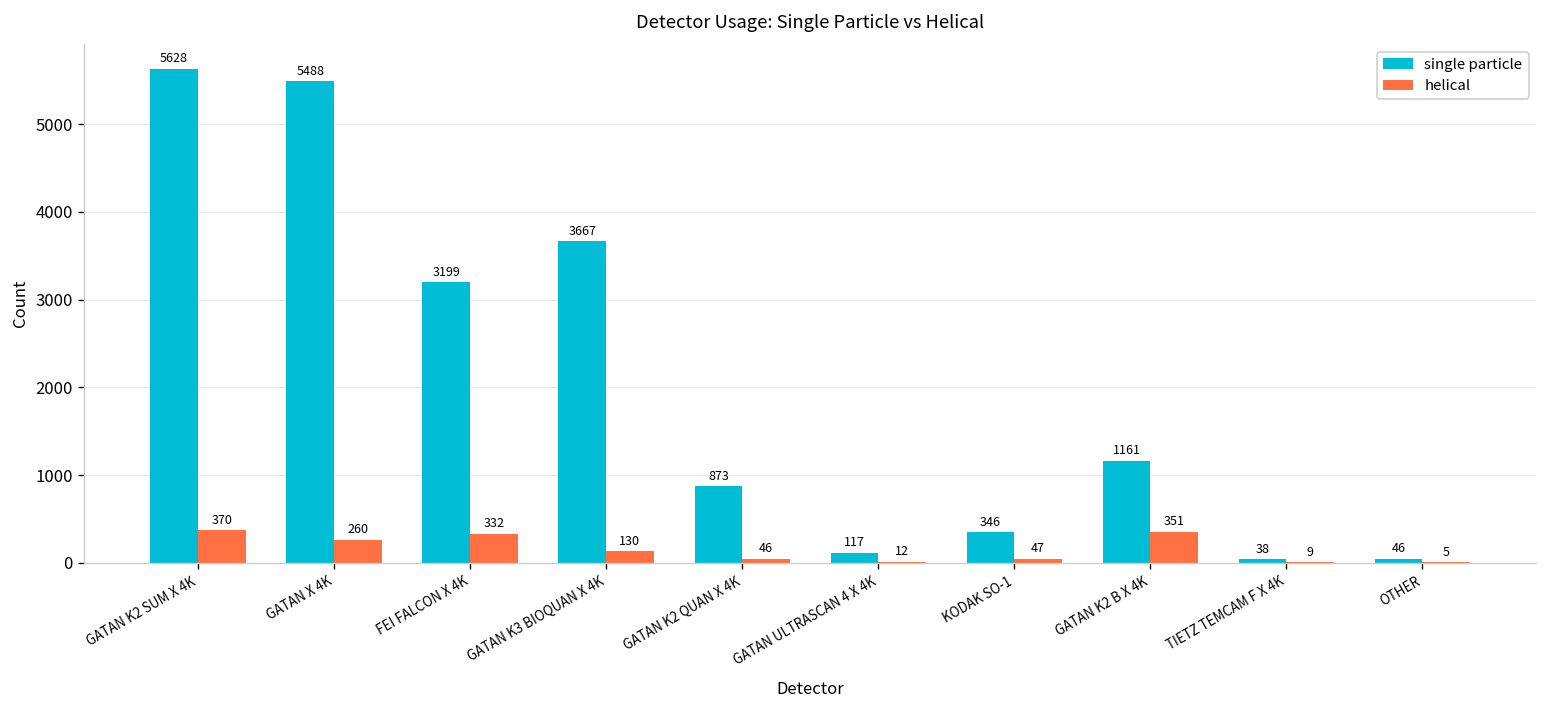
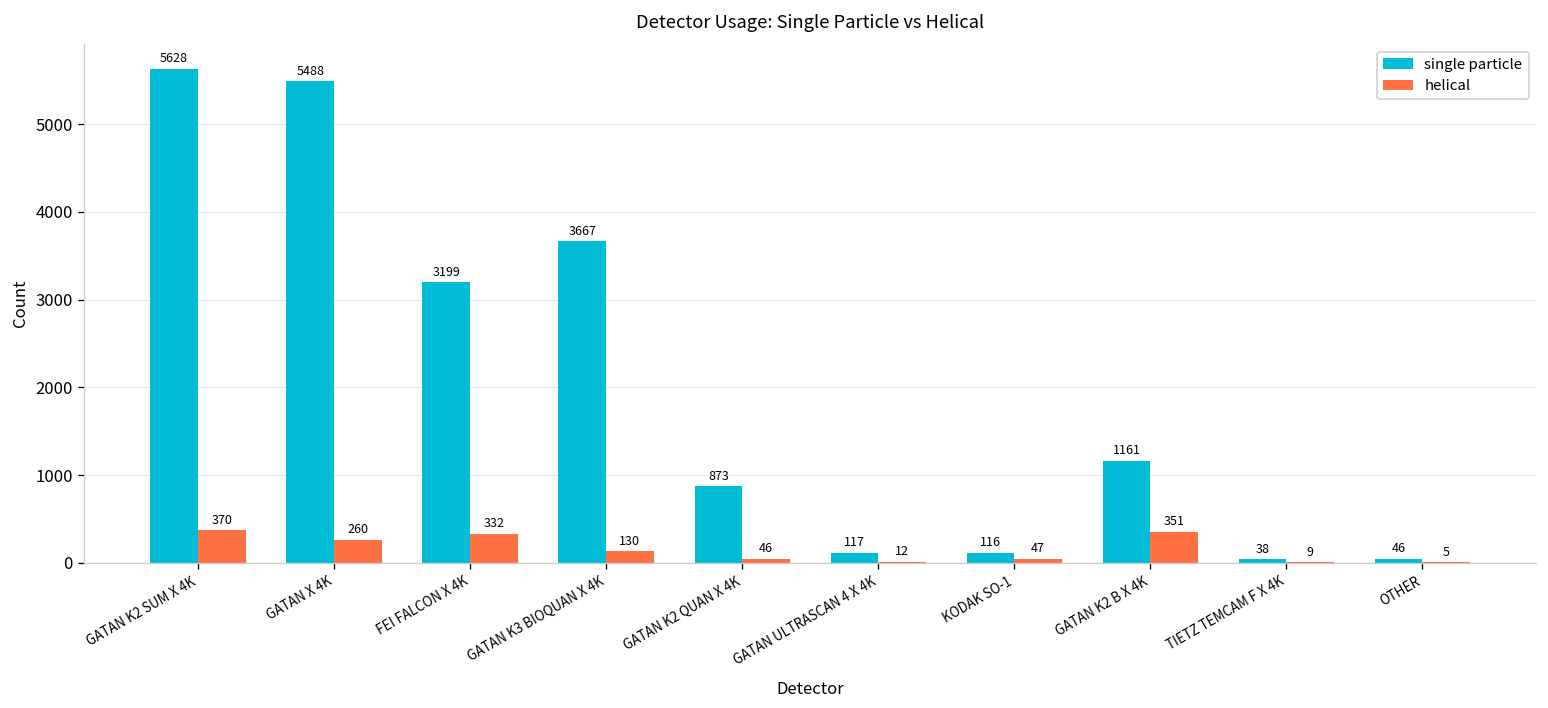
  {
    "single particle": {
      "GATAN K2 SUM X 4K": 5628,
      "GATAN X 4K": 5488,
      "FEI FALCON X 4K": 3199,
      "GATAN K3 BIOQUAN X 4K": 3667,
      "GATAN K2 QUAN X 4K": 873,
      "GATAN ULTRASCAN 4 X 4K": 117,
-     "KODAK SO-1": 346,
+     "KODAK SO-1": 116,
      "GATAN K2 B X 4K": 1161,
      "TIETZ TEMCAM F X 4K": 38,
      "OTHER": 46
    },
    "helical": {
      "GATAN K2 SUM X 4K": 370,
      "GATAN X 4K": 260,
      "FEI FALCON X 4K": 332,
      "GATAN K3 BIOQUAN X 4K": 130,
      "GATAN K2 QUAN X 4K": 46,
      "GATAN ULTRASCAN 4 X 4K": 12,
      "KODAK SO-1": 47,
      "GATAN K2 B X 4K": 351,
      "TIETZ TEMCAM F X 4K": 9,
      "OTHER": 5
    }
  }
